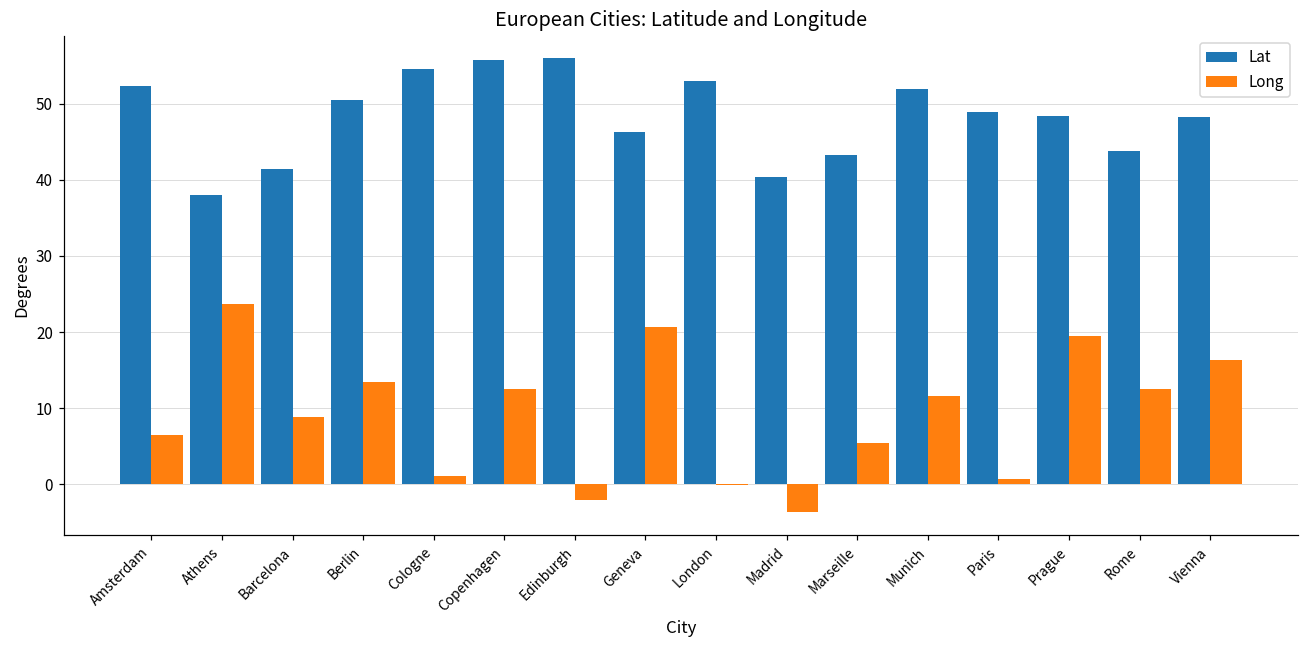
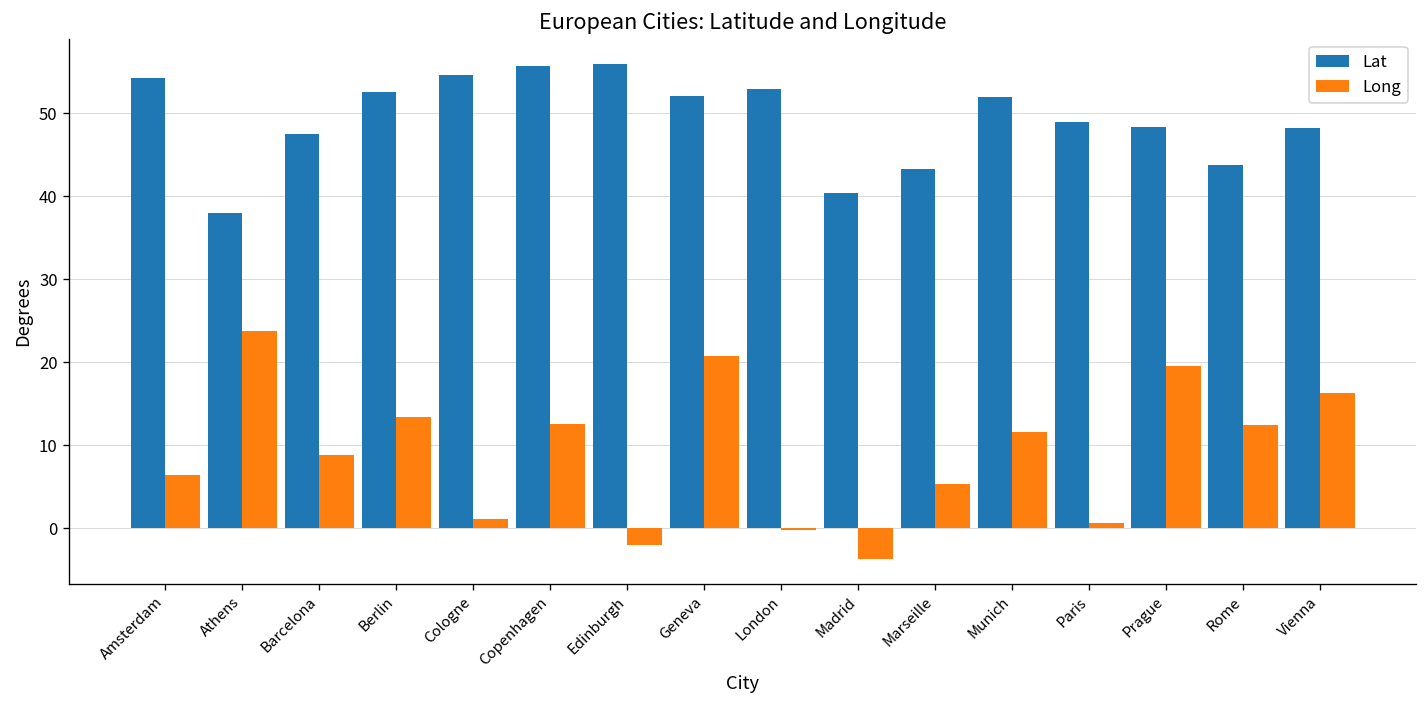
  {
    "Lat": {
-     "Amsterdam": 52,
+     "Amsterdam": 54,
      "Athens": 38,
-     "Barcelona": 41,
-     "Berlin": 51,
+     "Barcelona": 47,
+     "Berlin": 53,
      "Cologne": 55,
      "Copenhagen": 56,
      "Edinburgh": 56,
-     "Geneva": 46,
+     "Geneva": 52,
      "London": 53,
      "Madrid": 40,
      "Marseille": 43,
      "Munich": 52,
      "Paris": 49,
      "Prague": 48,
      "Rome": 44,
      "Vienna": 48
    },
    "Long": {
      "Amsterdam": 6,
      "Athens": 24,
      "Barcelona": 9,
      "Berlin": 13,
      "Cologne": 1,
      "Copenhagen": 13,
      "Edinburgh": -2,
      "Geneva": 21,
      "Madrid": -4,
      "Marseille": 5,
      "Munich": 12,
      "Paris": 1,
      "Prague": 20,
      "Rome": 12,
      "Vienna": 16
    }
  }
